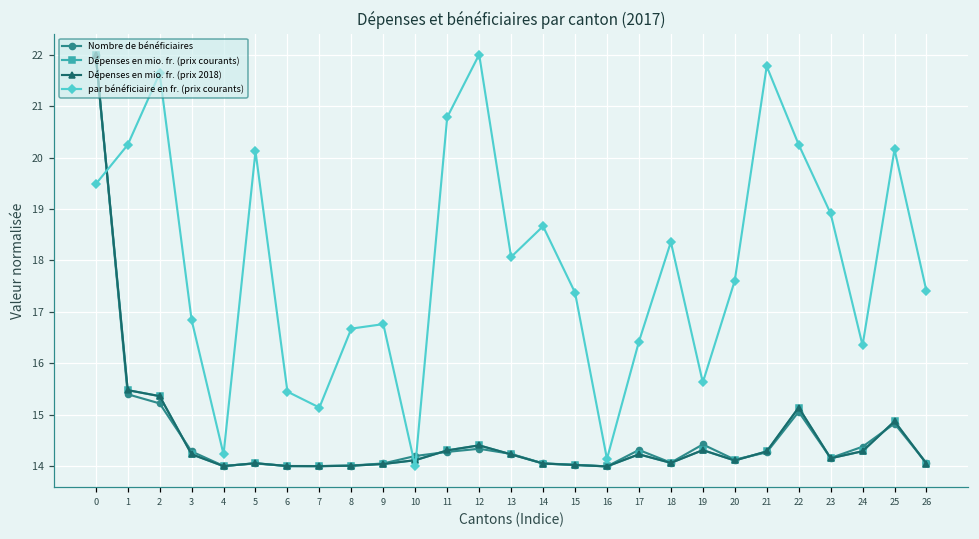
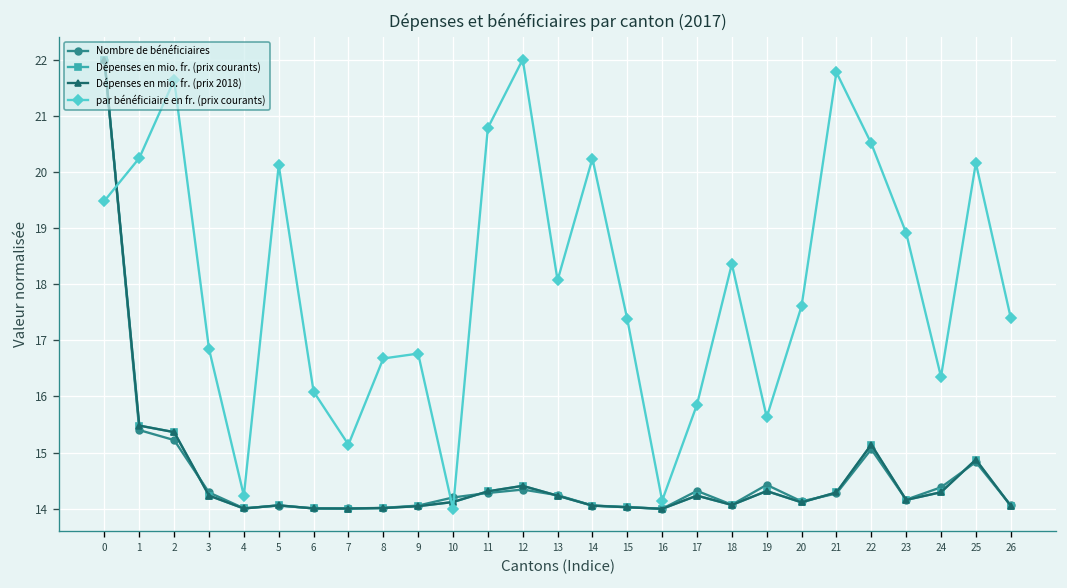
  {
    "par bénéficiaire en fr. (prix courants)": {
      "0": 19.5,
      "1": 20.2,
      "3": 16.8,
      "4": 14.2,
      "5": 20.1,
-     "6": 15.5,
+     "6": 16.1,
      "7": 15.1,
      "8": 16.7,
      "9": 16.8,
      "10": 14.0,
      "11": 20.8,
      "12": 22.0,
      "13": 18.1,
-     "14": 18.7,
+     "14": 20.2,
      "15": 17.4,
      "16": 14.1,
-     "17": 16.4,
+     "17": 15.9,
      "18": 18.4,
      "19": 15.6,
      "20": 17.6,
      "21": 21.8,
-     "22": 20.3,
+     "22": 20.5,
      "23": 18.9,
      "24": 16.4,
      "25": 20.2,
      "26": 17.4
    }
  }
